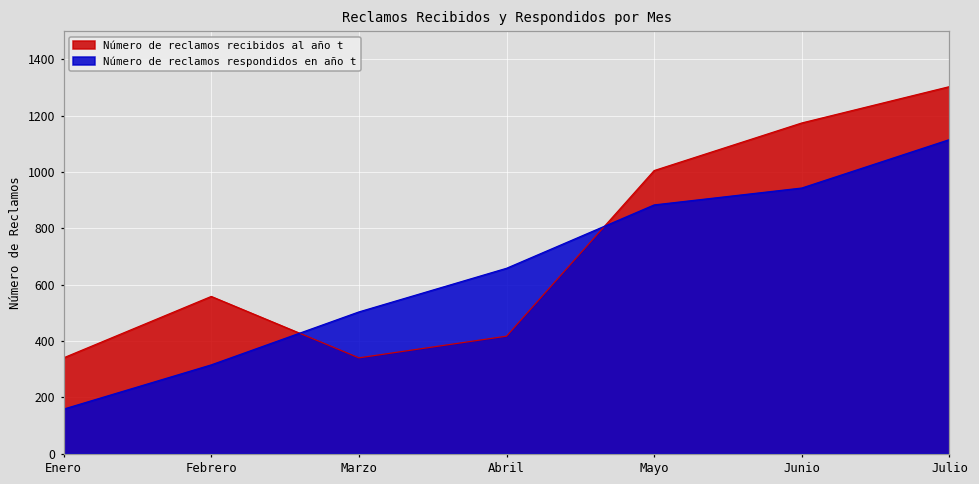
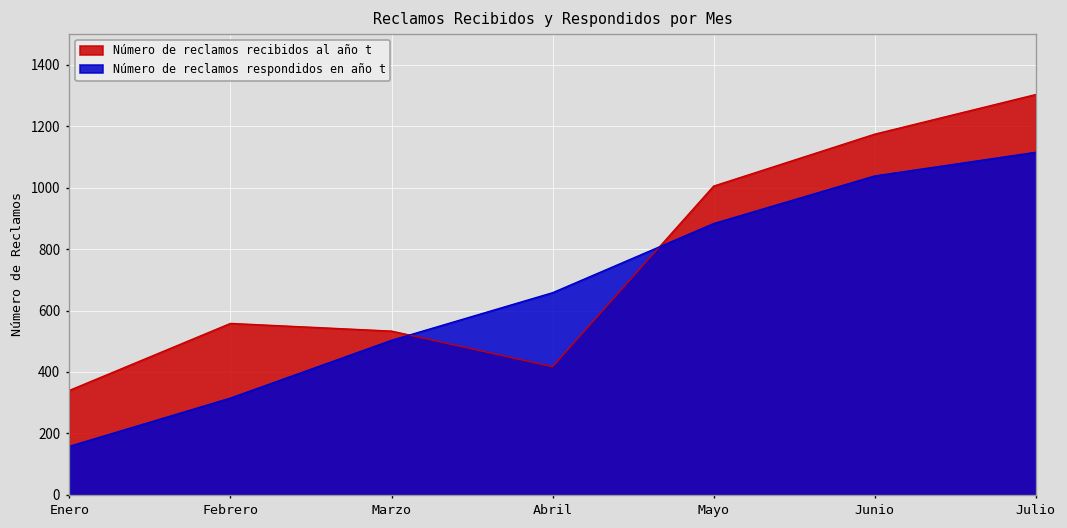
  {
    "Número de reclamos recibidos al año t": {
      "Enero": 340,
      "Febrero": 560,
-     "Marzo": 340,
+     "Marzo": 530,
      "Abril": 420,
      "Mayo": 1010,
      "Junio": 1170,
      "Julio": 1300
    },
    "Número de reclamos respondidos en año t": {
      "Enero": 160,
      "Febrero": 320,
      "Marzo": 500,
      "Abril": 660,
      "Mayo": 880,
-     "Junio": 940,
+     "Junio": 1040,
      "Julio": 1120
    }
  }
